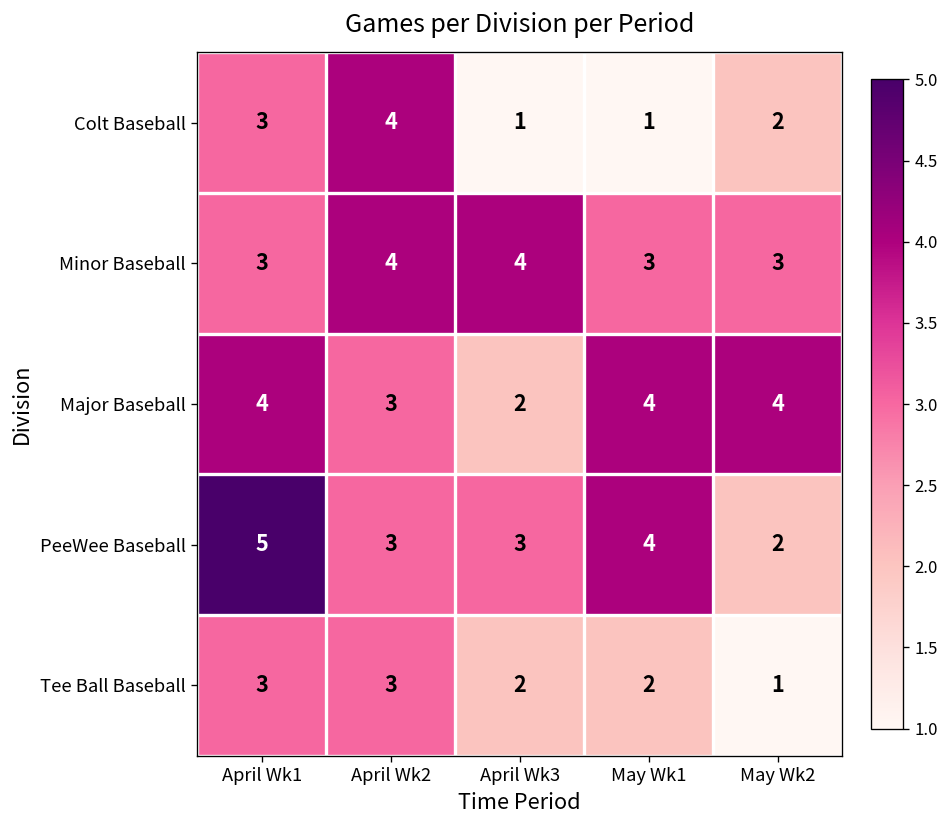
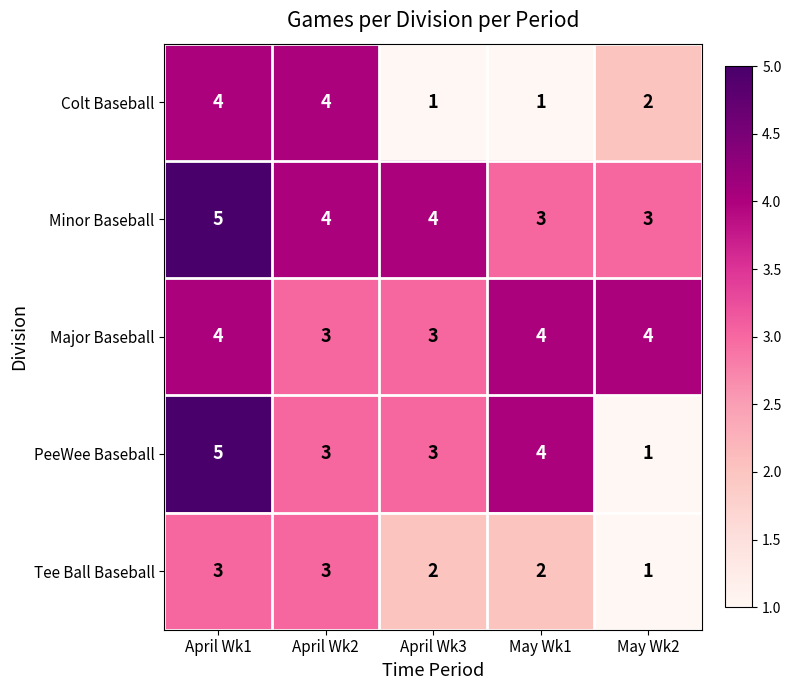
  {
    "Colt Baseball": {
-     "April Wk1": 3,
+     "April Wk1": 4,
      "April Wk2": 4,
      "April Wk3": 1,
      "May Wk1": 1,
      "May Wk2": 2
    },
    "Minor Baseball": {
-     "April Wk1": 3,
+     "April Wk1": 5,
      "April Wk2": 4,
      "April Wk3": 4,
      "May Wk1": 3,
      "May Wk2": 3
    },
    "Major Baseball": {
      "April Wk1": 4,
      "April Wk2": 3,
-     "April Wk3": 2,
+     "April Wk3": 3,
      "May Wk1": 4,
      "May Wk2": 4
    },
    "PeeWee Baseball": {
      "April Wk1": 5,
      "April Wk2": 3,
      "April Wk3": 3,
      "May Wk1": 4,
-     "May Wk2": 2
+     "May Wk2": 1
    },
    "Tee Ball Baseball": {
      "April Wk1": 3,
      "April Wk2": 3,
      "April Wk3": 2,
      "May Wk1": 2,
      "May Wk2": 1
    }
  }
